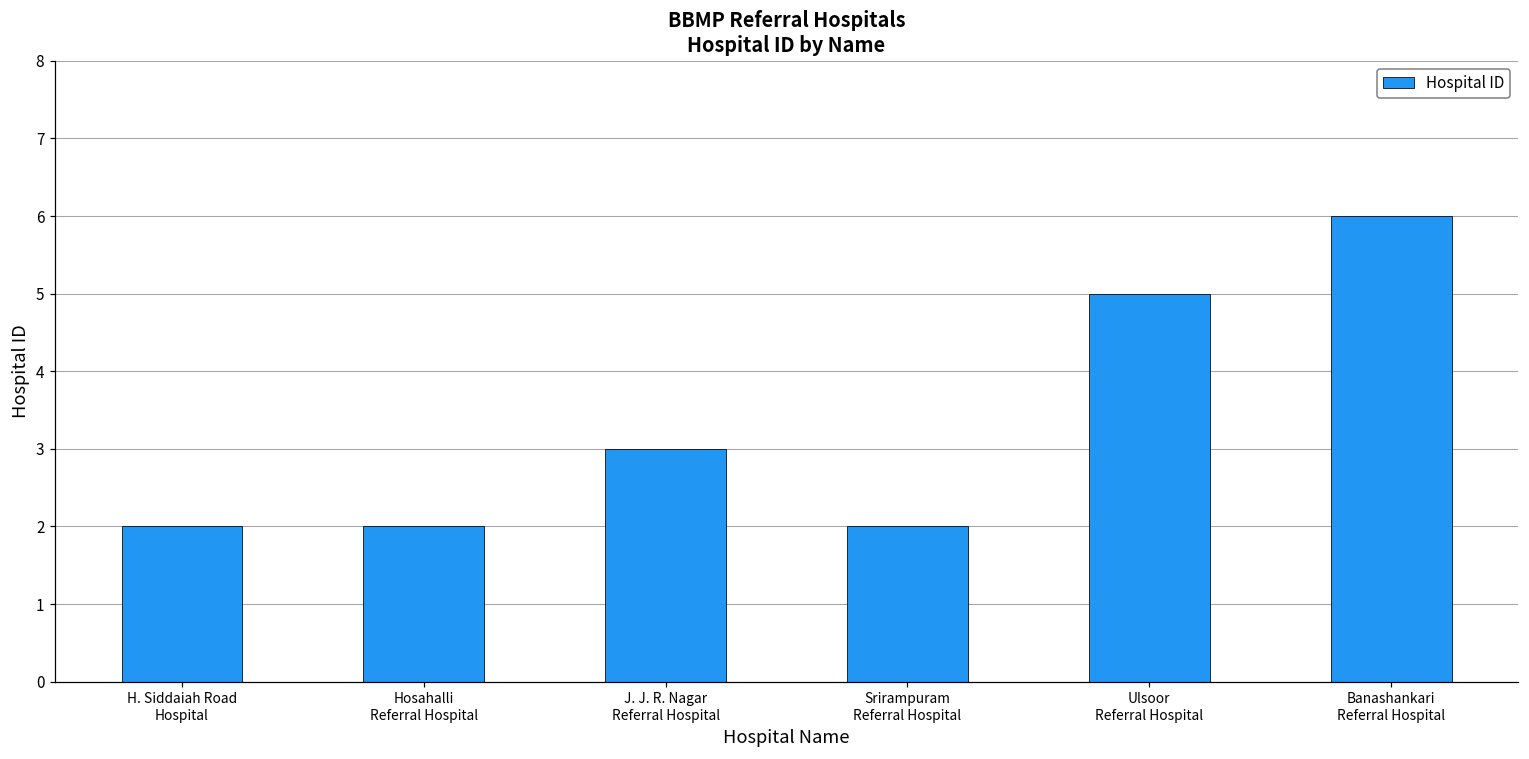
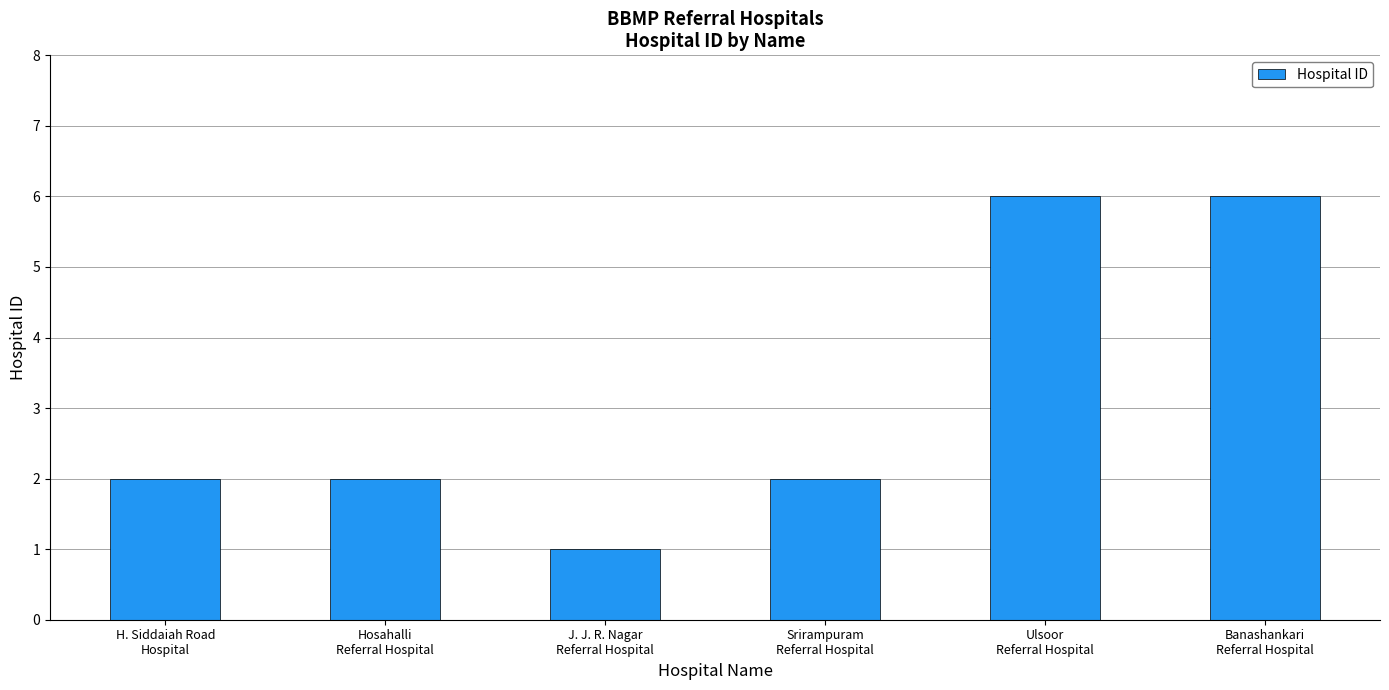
  {
    "H. Siddaiah Road Hospital": 2,
    "Hosahalli Referral Hospital": 2,
-   "J. J. R. Nagar Referral Hospital": 3,
+   "J. J. R. Nagar Referral Hospital": 1,
    "Srirampuram Referral Hospital": 2,
-   "Ulsoor Referral Hospital": 5,
+   "Ulsoor Referral Hospital": 6,
    "Banashankari Referral Hospital": 6
  }
